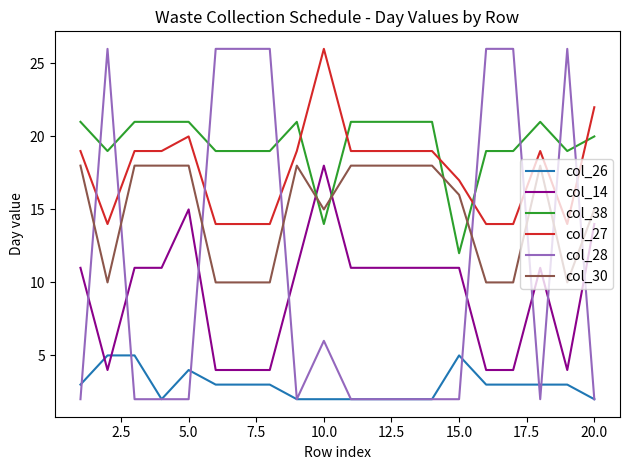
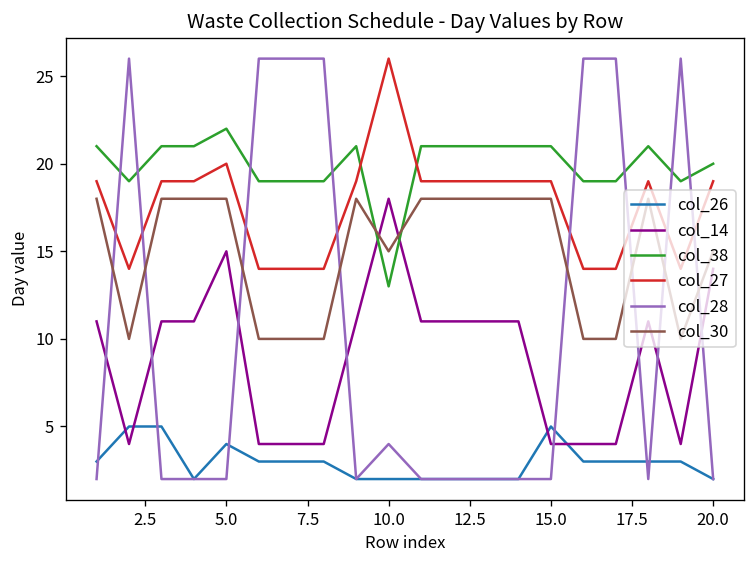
  {
    "col_26": {
      "5.0": 4,
      "10.0": 2,
      "15.0": 5
    },
    "col_14": {
      "5.0": 15,
      "10.0": 18,
-     "15.0": 11
+     "15.0": 4
    },
    "col_38": {
-     "5.0": 21,
-     "10.0": 14,
-     "15.0": 12,
+     "5.0": 22,
+     "10.0": 13,
+     "15.0": 21,
      "20.0": 20
    },
    "col_27": {
      "5.0": 20,
      "10.0": 26,
-     "15.0": 17,
-     "20.0": 22
+     "15.0": 19,
+     "20.0": 19
    },
    "col_28": {
      "5.0": 2,
-     "10.0": 6,
+     "10.0": 4,
      "15.0": 2
    },
    "col_30": {
      "5.0": 18,
      "10.0": 15,
-     "15.0": 16
+     "15.0": 18
    }
  }
